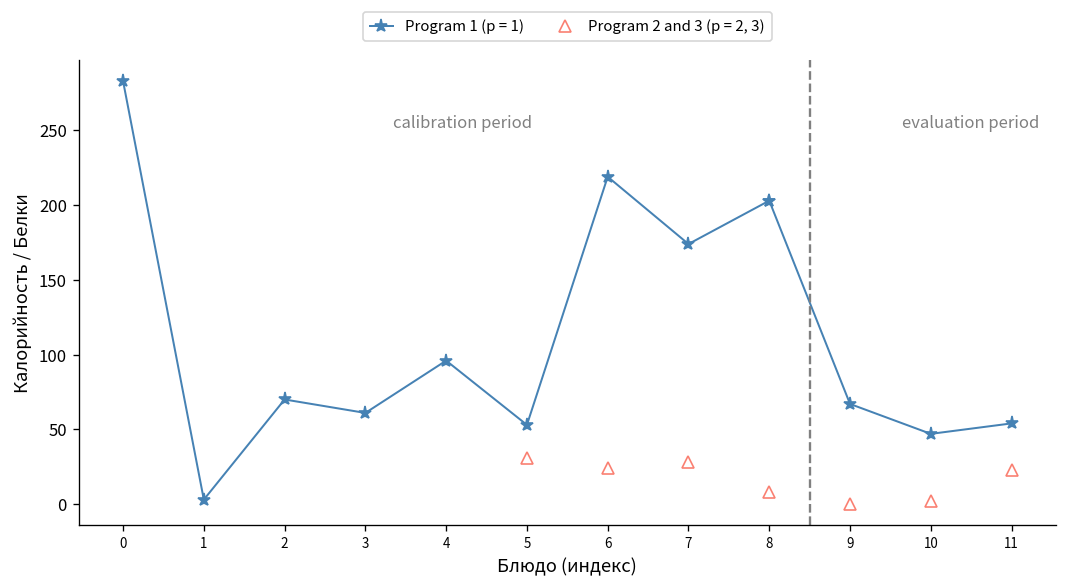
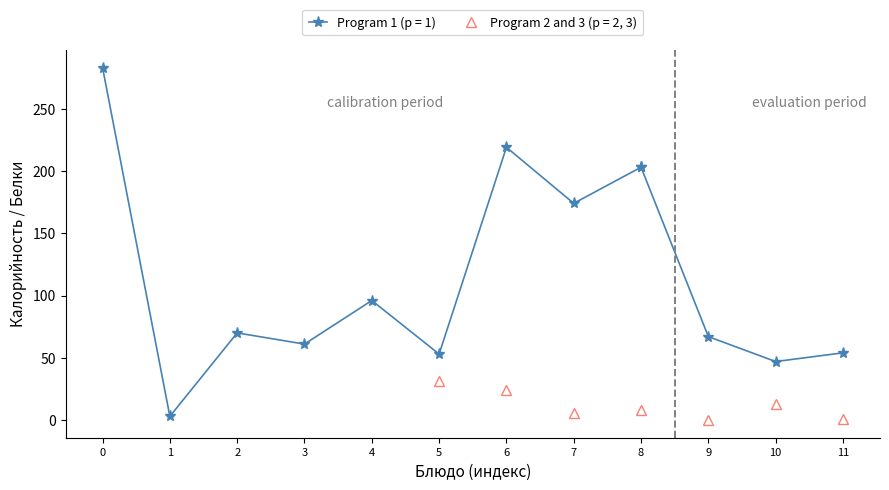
  {
    "Program 2 and 3 (p = 2, 3)": {
      "5": 31,
      "6": 24,
-     "7": 28,
+     "7": 6,
      "8": 8,
      "9": 0,
-     "10": 2,
-     "11": 23
+     "10": 13,
+     "11": 1
    }
  }
